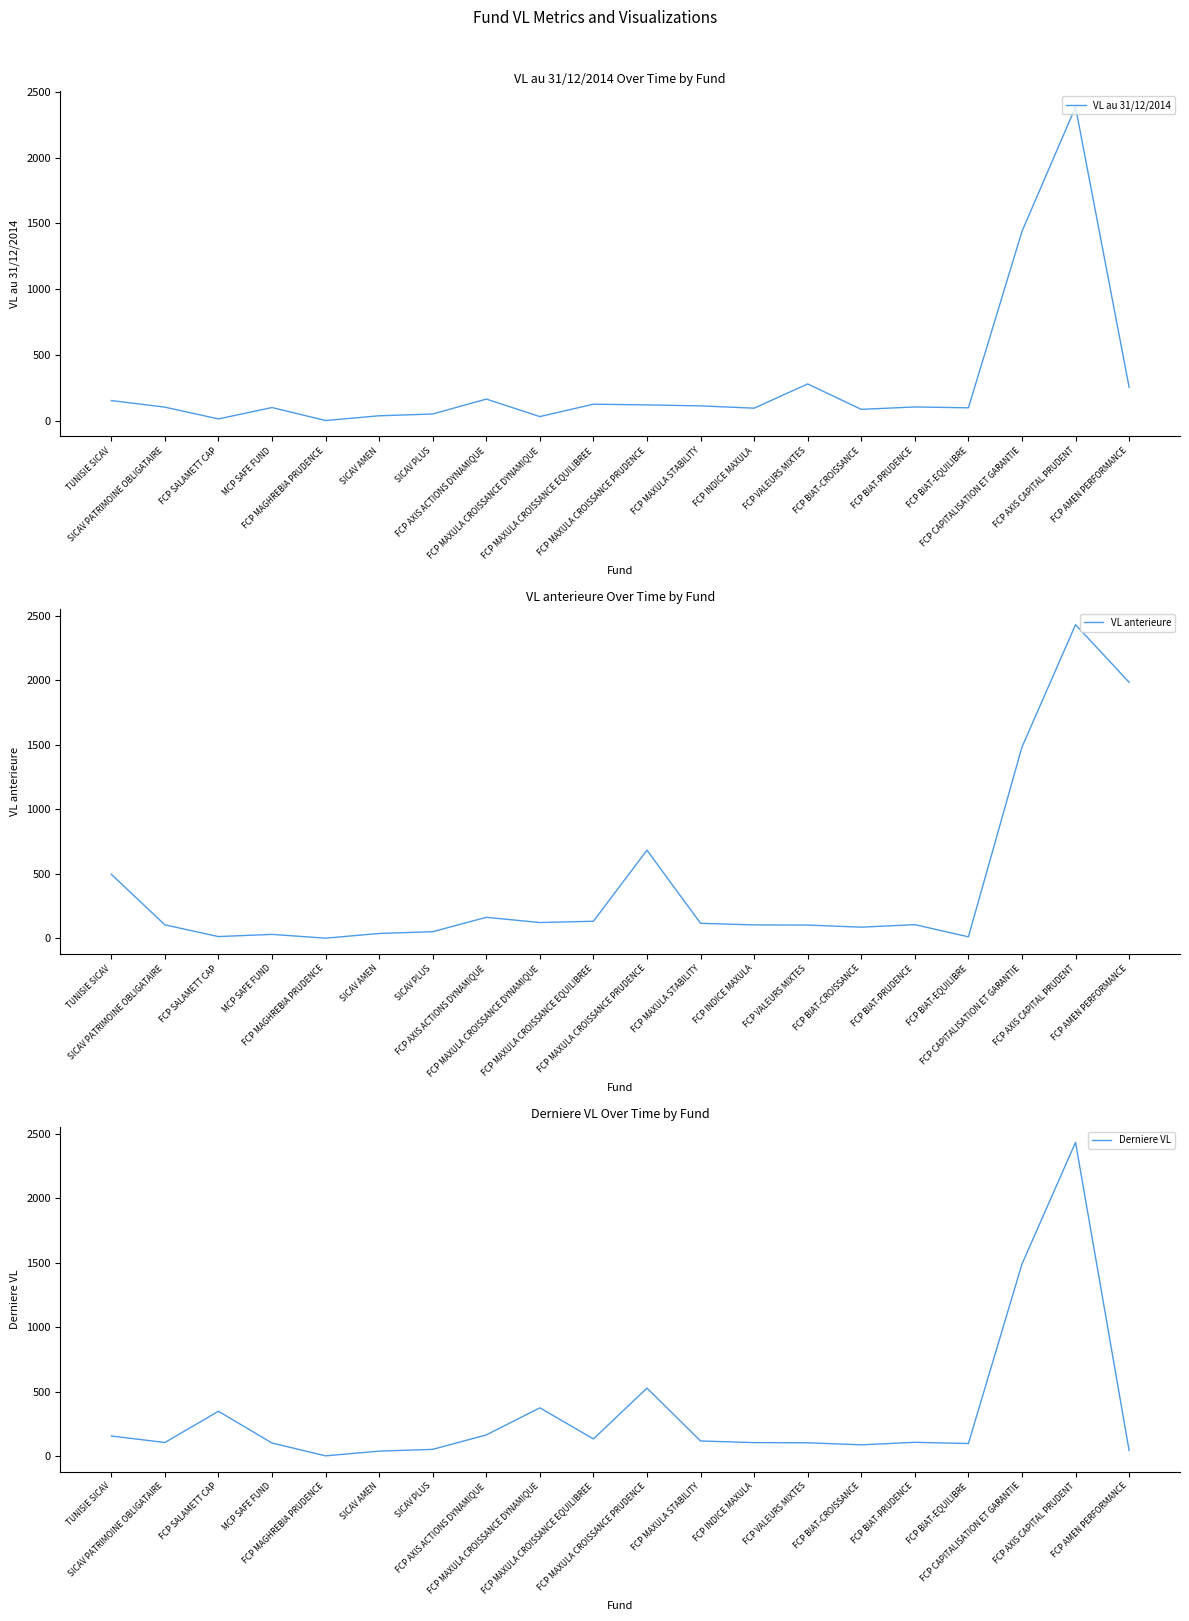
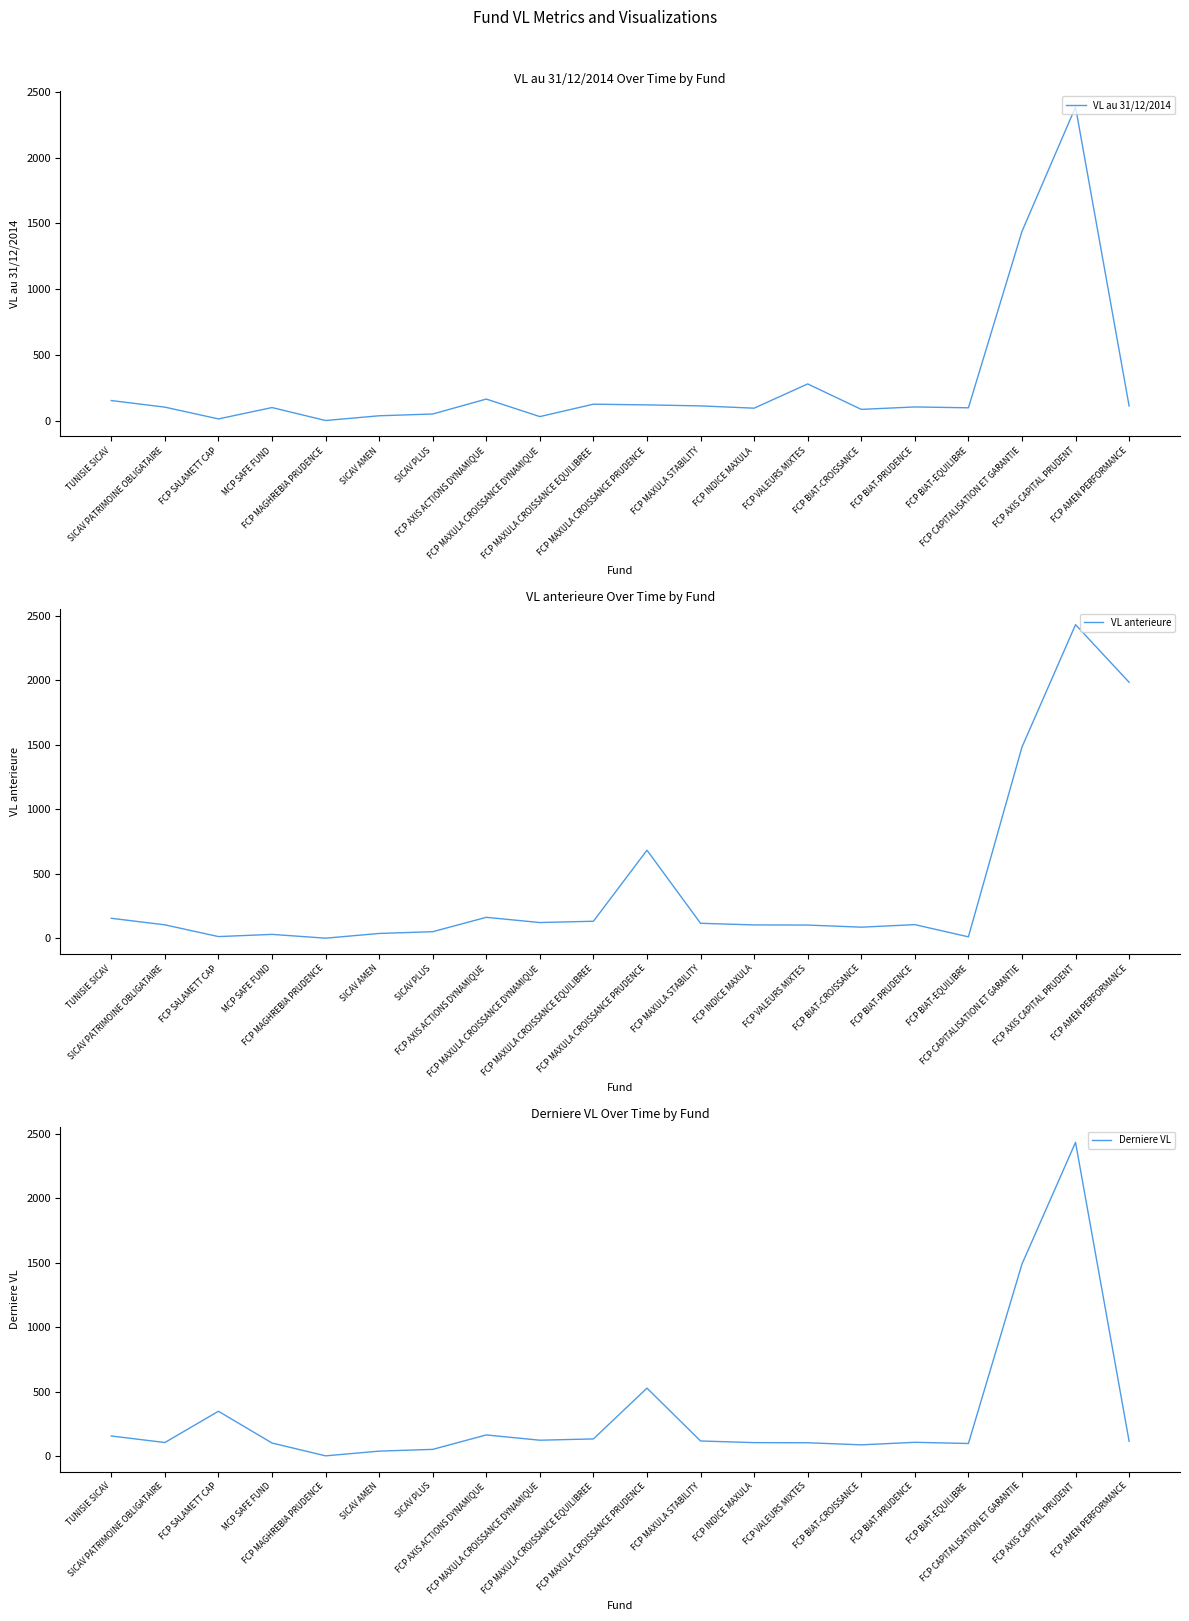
  {
    "VL au 31/12/2014 Over Time by Fund": {
      "TUNISIE SICAV": 150,
      "SICAV PATRIMOINE OBLIGATAIRE": 100,
      "FCP SALAMETT CAP": 10,
      "MCP SAFE FUND": 100,
      "FCP MAGHREBIA PRUDENCE": 0,
      "SICAV AMEN": 40,
      "SICAV PLUS": 50,
      "FCP AXIS ACTIONS DYNAMIQUE": 160,
      "FCP MAXULA CROISSANCE DYNAMIQUE": 30,
      "FCP MAXULA CROISSANCE EQUILIBREE": 130,
      "FCP MAXULA CROISSANCE PRUDENCE": 120,
      "FCP MAXULA STABILITY": 110,
      "FCP INDICE MAXULA": 100,
      "FCP VALEURS MIXTES": 280,
      "FCP BIAT-CROISSANCE": 90,
      "FCP BIAT-PRUDENCE": 100,
      "FCP BIAT-EQUILIBRE": 100,
      "FCP CAPITALISATION ET GARANTIE": 1440,
-     "FCP AMEN PERFORMANCE": 250
+     "FCP AMEN PERFORMANCE": 110
    },
    "VL anterieure Over Time by Fund": {
-     "TUNISIE SICAV": 500,
+     "TUNISIE SICAV": 160,
      "SICAV PATRIMOINE OBLIGATAIRE": 100,
      "FCP SALAMETT CAP": 10,
      "MCP SAFE FUND": 30,
      "FCP MAGHREBIA PRUDENCE": 0,
      "SICAV AMEN": 40,
      "SICAV PLUS": 50,
      "FCP AXIS ACTIONS DYNAMIQUE": 160,
      "FCP MAXULA CROISSANCE DYNAMIQUE": 120,
      "FCP MAXULA CROISSANCE EQUILIBREE": 130,
      "FCP MAXULA CROISSANCE PRUDENCE": 680,
      "FCP MAXULA STABILITY": 120,
      "FCP INDICE MAXULA": 100,
      "FCP VALEURS MIXTES": 100,
      "FCP BIAT-CROISSANCE": 90,
      "FCP BIAT-PRUDENCE": 110,
      "FCP BIAT-EQUILIBRE": 10,
      "FCP CAPITALISATION ET GARANTIE": 1480,
      "FCP AXIS CAPITAL PRUDENT": 2430,
      "FCP AMEN PERFORMANCE": 1980
    },
    "Derniere VL Over Time by Fund": {
      "TUNISIE SICAV": 160,
      "SICAV PATRIMOINE OBLIGATAIRE": 100,
      "FCP SALAMETT CAP": 350,
      "MCP SAFE FUND": 100,
      "FCP MAGHREBIA PRUDENCE": 0,
      "SICAV AMEN": 40,
      "SICAV PLUS": 50,
      "FCP AXIS ACTIONS DYNAMIQUE": 160,
-     "FCP MAXULA CROISSANCE DYNAMIQUE": 370,
+     "FCP MAXULA CROISSANCE DYNAMIQUE": 120,
      "FCP MAXULA CROISSANCE EQUILIBREE": 130,
      "FCP MAXULA CROISSANCE PRUDENCE": 530,
      "FCP MAXULA STABILITY": 120,
      "FCP INDICE MAXULA": 100,
      "FCP VALEURS MIXTES": 100,
      "FCP BIAT-CROISSANCE": 90,
      "FCP BIAT-PRUDENCE": 110,
      "FCP BIAT-EQUILIBRE": 100,
      "FCP CAPITALISATION ET GARANTIE": 1490,
      "FCP AXIS CAPITAL PRUDENT": 2430,
-     "FCP AMEN PERFORMANCE": 40
+     "FCP AMEN PERFORMANCE": 120
    }
  }
